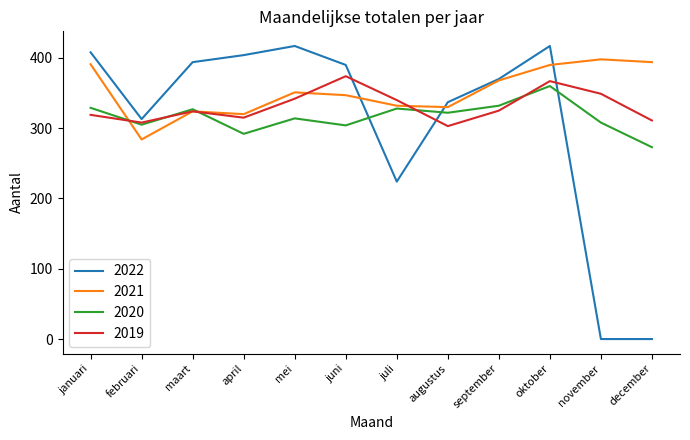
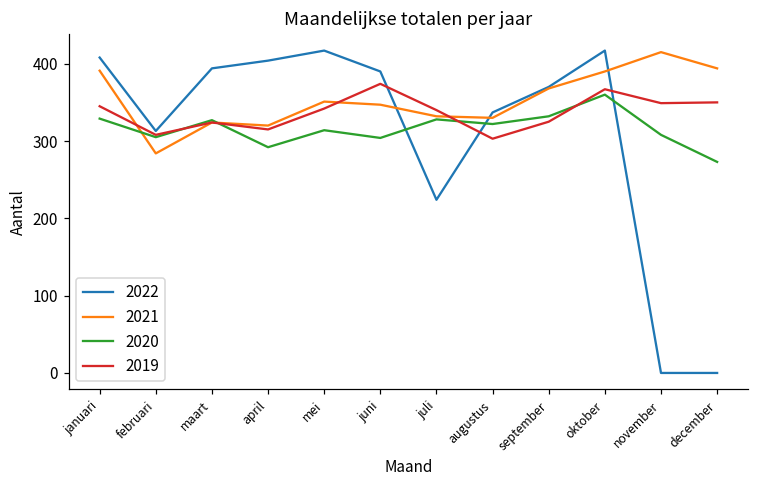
  {
    "2022": {
      "januari": 410,
      "februari": 310,
      "maart": 390,
      "april": 400,
      "mei": 420,
      "juni": 390,
      "juli": 220,
      "augustus": 340,
      "oktober": 420,
      "november": 0,
      "december": 0
    },
    "2021": {
      "januari": 390,
      "februari": 280,
      "april": 320,
      "mei": 350,
      "juni": 350,
      "juli": 330,
      "augustus": 330,
      "oktober": 390,
-     "november": 400,
+     "november": 420,
      "december": 390
    },
    "2020": {
      "januari": 330,
      "april": 290,
      "mei": 310,
      "juni": 300,
      "juli": 330,
      "augustus": 320,
      "september": 330,
      "oktober": 360,
      "november": 310,
      "december": 270
    },
    "2019": {
-     "januari": 320,
+     "januari": 350,
      "april": 320,
      "mei": 340,
      "juni": 370,
      "juli": 340,
      "augustus": 300,
      "september": 330,
      "oktober": 370,
      "november": 350,
-     "december": 310
+     "december": 350
    }
  }
